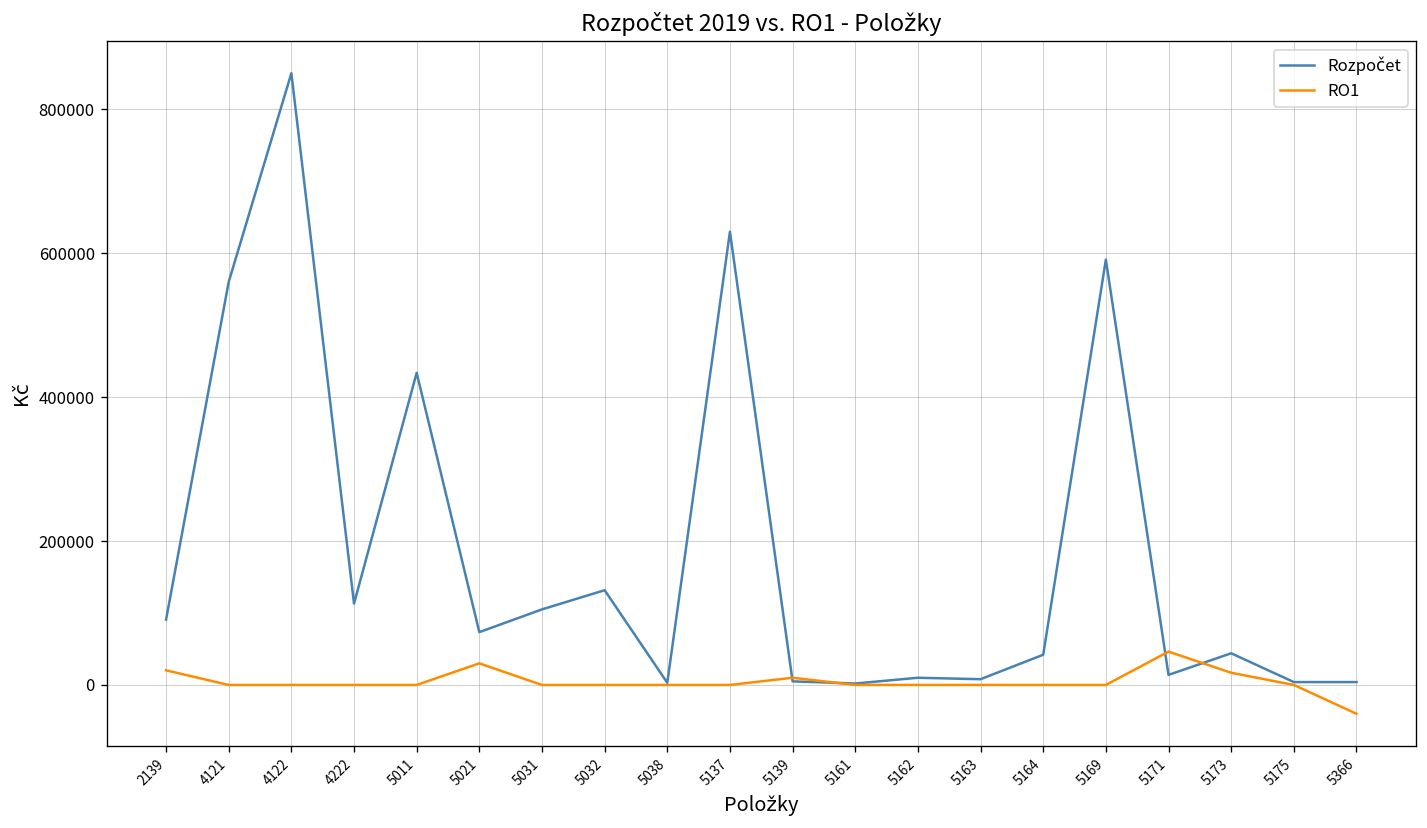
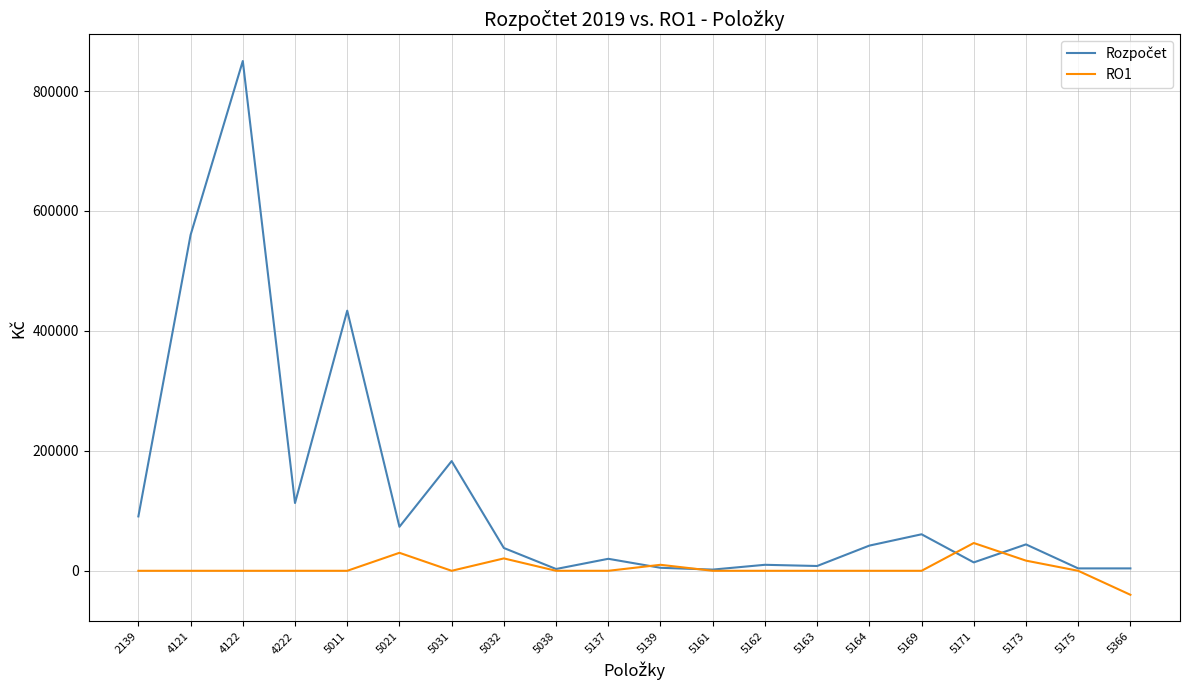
  {
    "Rozpočet": {
      "2139": 90000,
      "4121": 560000,
      "4122": 850000,
      "4222": 110000,
      "5011": 430000,
      "5021": 70000,
-     "5031": 110000,
-     "5032": 130000,
-     "5137": 630000,
+     "5031": 180000,
+     "5032": 40000,
+     "5137": 20000,
      "5139": 10000,
      "5162": 10000,
      "5163": 10000,
      "5164": 40000,
-     "5169": 590000,
+     "5169": 60000,
      "5171": 10000,
      "5173": 40000,
      "5366": 0
    },
    "RO1": {
-     "2139": 20000,
+     "2139": 0,
      "4121": 0,
      "4122": 0,
      "4222": 0,
      "5011": 0,
      "5021": 30000,
      "5031": 0,
-     "5032": 0,
+     "5032": 20000,
      "5137": 0,
      "5139": 10000,
      "5162": 0,
      "5163": 0,
      "5164": 0,
      "5169": 0,
      "5171": 50000,
      "5173": 20000,
      "5366": -40000
    }
  }
